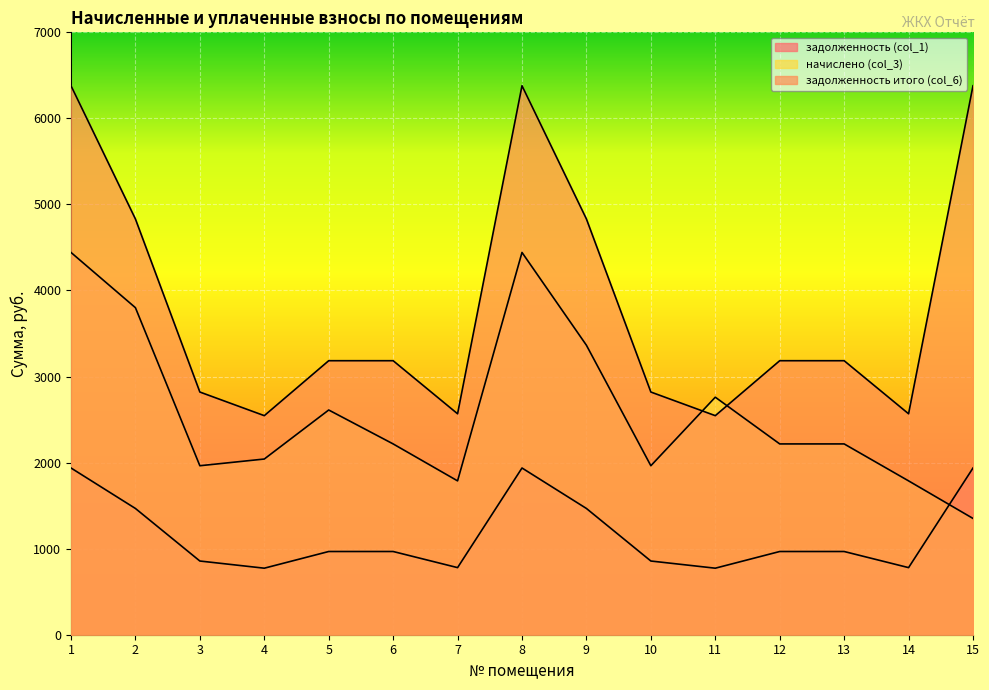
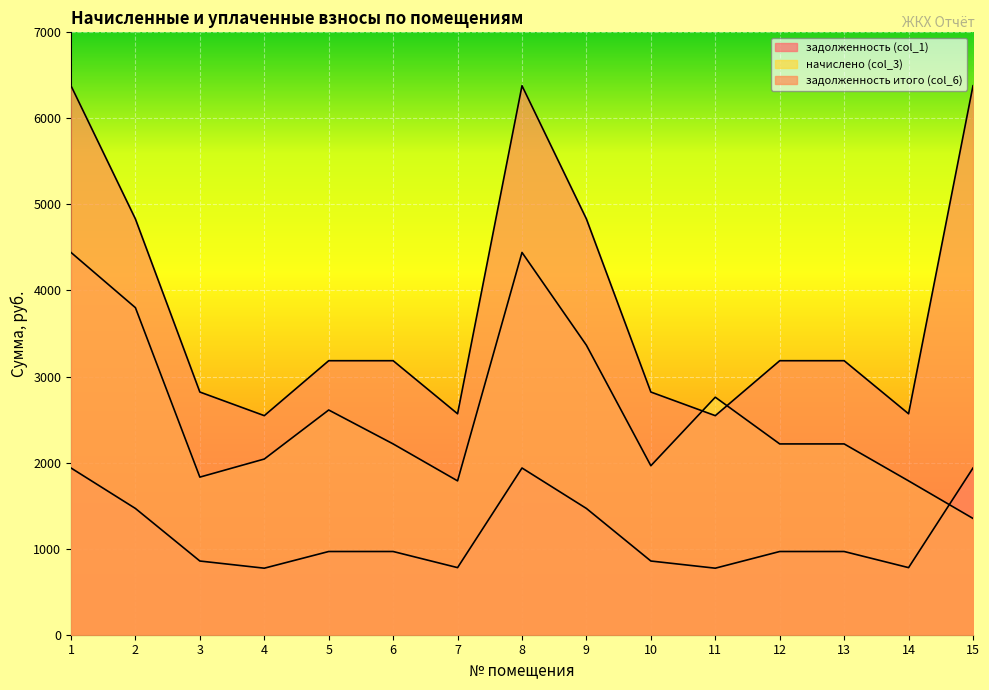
  {
    "начислено (col_3)": {
      "1": 4400,
      "2": 3800,
-     "3": 2000,
+     "3": 1800,
      "4": 2000,
      "5": 2600,
      "6": 2200,
      "7": 1800,
      "8": 4400,
      "9": 3400,
      "10": 2000,
      "11": 2800,
      "12": 2200,
      "13": 2200,
      "14": 1800,
      "15": 1400
    }
  }
